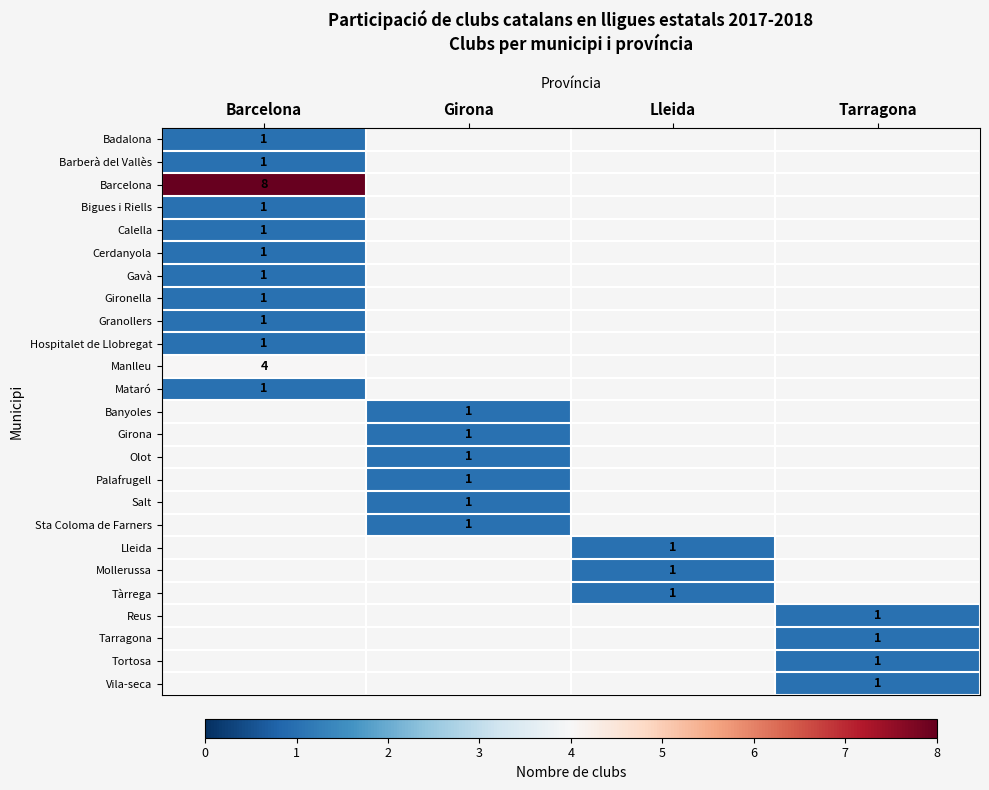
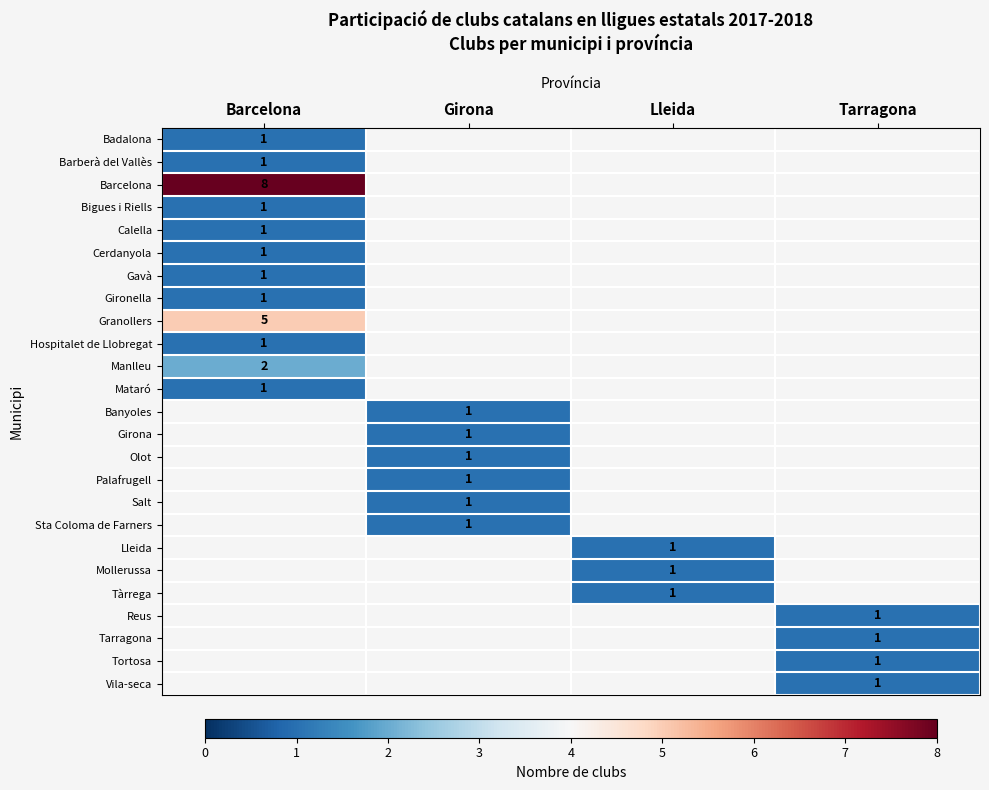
  {
    "Badalona": {
      "Barcelona": 1
    },
    "Barberà del Vallès": {
      "Barcelona": 1
    },
    "Barcelona": {
      "Barcelona": 8
    },
    "Bigues i Riells": {
      "Barcelona": 1
    },
    "Calella": {
      "Barcelona": 1
    },
    "Cerdanyola": {
      "Barcelona": 1
    },
    "Gavà": {
      "Barcelona": 1
    },
    "Gironella": {
      "Barcelona": 1
    },
    "Granollers": {
-     "Barcelona": 1
+     "Barcelona": 5
    },
    "Hospitalet de Llobregat": {
      "Barcelona": 1
    },
    "Manlleu": {
-     "Barcelona": 4
+     "Barcelona": 2
    },
    "Mataró": {
      "Barcelona": 1
    },
    "Banyoles": {
      "Girona": 1
    },
    "Girona": {
      "Girona": 1
    },
    "Olot": {
      "Girona": 1
    },
    "Palafrugell": {
      "Girona": 1
    },
    "Salt": {
      "Girona": 1
    },
    "Sta Coloma de Farners": {
      "Girona": 1
    },
    "Lleida": {
      "Lleida": 1
    },
    "Mollerussa": {
      "Lleida": 1
    },
    "Tàrrega": {
      "Lleida": 1
    },
    "Reus": {
      "Tarragona": 1
    },
    "Tarragona": {
      "Tarragona": 1
    },
    "Tortosa": {
      "Tarragona": 1
    },
    "Vila-seca": {
      "Tarragona": 1
    }
  }
